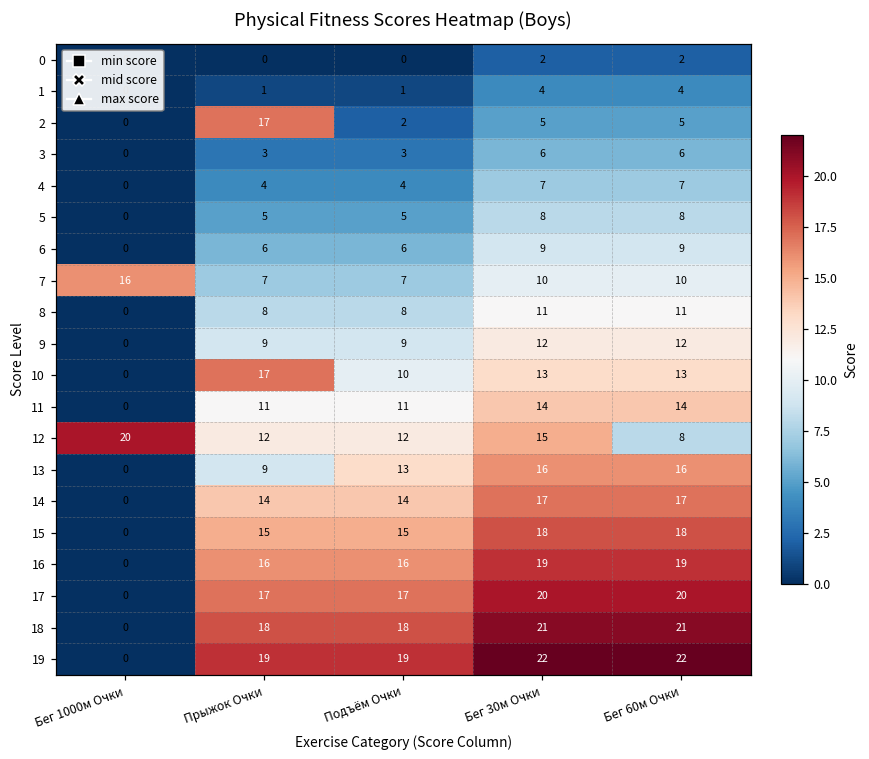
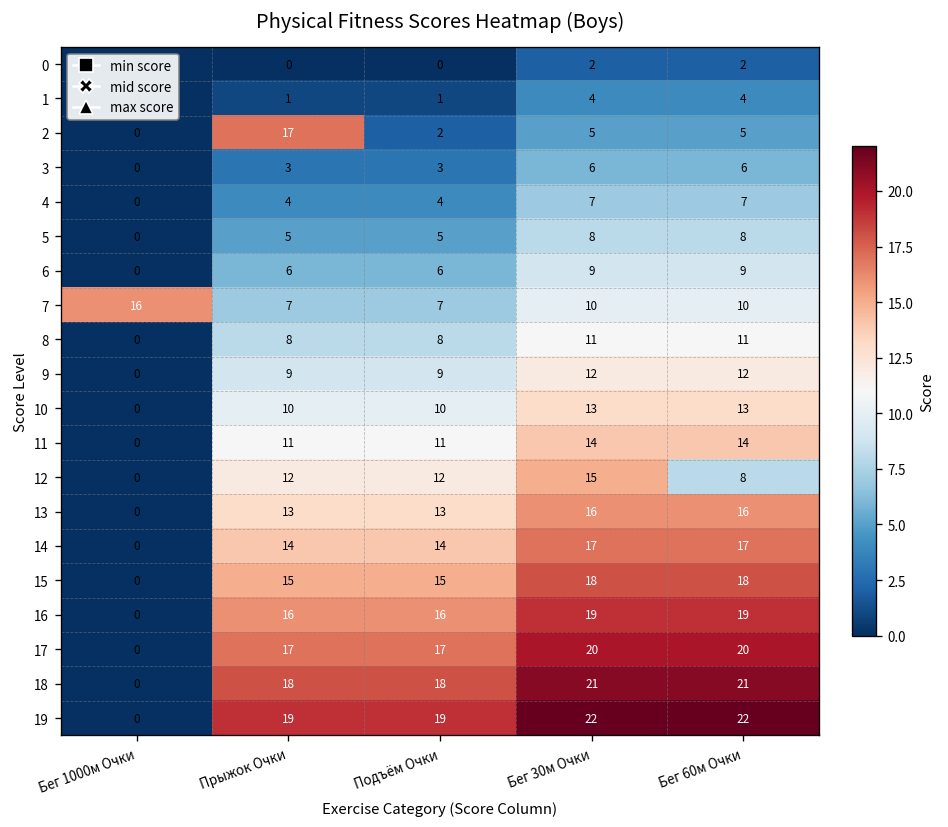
  {
    "0": {
      "Прыжок Очки": 0,
      "Подъём Очки": 0,
      "Бег 30м Очки": 2,
      "Бег 60м Очки": 2
    },
    "1": {
      "Прыжок Очки": 1,
      "Подъём Очки": 1,
      "Бег 30м Очки": 4,
      "Бег 60м Очки": 4
    },
    "2": {
      "Бег 1000м Очки": 0,
      "Прыжок Очки": 17,
      "Подъём Очки": 2,
      "Бег 30м Очки": 5,
      "Бег 60м Очки": 5
    },
    "3": {
      "Бег 1000м Очки": 0,
      "Прыжок Очки": 3,
      "Подъём Очки": 3,
      "Бег 30м Очки": 6,
      "Бег 60м Очки": 6
    },
    "4": {
      "Бег 1000м Очки": 0,
      "Прыжок Очки": 4,
      "Подъём Очки": 4,
      "Бег 30м Очки": 7,
      "Бег 60м Очки": 7
    },
    "5": {
      "Бег 1000м Очки": 0,
      "Прыжок Очки": 5,
      "Подъём Очки": 5,
      "Бег 30м Очки": 8,
      "Бег 60м Очки": 8
    },
    "6": {
      "Бег 1000м Очки": 0,
      "Прыжок Очки": 6,
      "Подъём Очки": 6,
      "Бег 30м Очки": 9,
      "Бег 60м Очки": 9
    },
    "7": {
      "Бег 1000м Очки": 16,
      "Прыжок Очки": 7,
      "Подъём Очки": 7,
      "Бег 30м Очки": 10,
      "Бег 60м Очки": 10
    },
    "8": {
      "Бег 1000м Очки": 0,
      "Прыжок Очки": 8,
      "Подъём Очки": 8,
      "Бег 30м Очки": 11,
      "Бег 60м Очки": 11
    },
    "9": {
      "Бег 1000м Очки": 0,
      "Прыжок Очки": 9,
      "Подъём Очки": 9,
      "Бег 30м Очки": 12,
      "Бег 60м Очки": 12
    },
    "10": {
      "Бег 1000м Очки": 0,
-     "Прыжок Очки": 17,
+     "Прыжок Очки": 10,
      "Подъём Очки": 10,
      "Бег 30м Очки": 13,
      "Бег 60м Очки": 13
    },
    "11": {
      "Бег 1000м Очки": 0,
      "Прыжок Очки": 11,
      "Подъём Очки": 11,
      "Бег 30м Очки": 14,
      "Бег 60м Очки": 14
    },
    "12": {
-     "Бег 1000м Очки": 20,
+     "Бег 1000м Очки": 0,
      "Прыжок Очки": 12,
      "Подъём Очки": 12,
      "Бег 30м Очки": 15,
      "Бег 60м Очки": 8
    },
    "13": {
      "Бег 1000м Очки": 0,
-     "Прыжок Очки": 9,
+     "Прыжок Очки": 13,
      "Подъём Очки": 13,
      "Бег 30м Очки": 16,
      "Бег 60м Очки": 16
    },
    "14": {
      "Бег 1000м Очки": 0,
      "Прыжок Очки": 14,
      "Подъём Очки": 14,
      "Бег 30м Очки": 17,
      "Бег 60м Очки": 17
    },
    "15": {
      "Бег 1000м Очки": 0,
      "Прыжок Очки": 15,
      "Подъём Очки": 15,
      "Бег 30м Очки": 18,
      "Бег 60м Очки": 18
    },
    "16": {
      "Бег 1000м Очки": 0,
      "Прыжок Очки": 16,
      "Подъём Очки": 16,
      "Бег 30м Очки": 19,
      "Бег 60м Очки": 19
    },
    "17": {
      "Бег 1000м Очки": 0,
      "Прыжок Очки": 17,
      "Подъём Очки": 17,
      "Бег 30м Очки": 20,
      "Бег 60м Очки": 20
    },
    "18": {
      "Бег 1000м Очки": 0,
      "Прыжок Очки": 18,
      "Подъём Очки": 18,
      "Бег 30м Очки": 21,
      "Бег 60м Очки": 21
    },
    "19": {
      "Бег 1000м Очки": 0,
      "Прыжок Очки": 19,
      "Подъём Очки": 19,
      "Бег 30м Очки": 22,
      "Бег 60м Очки": 22
    }
  }
